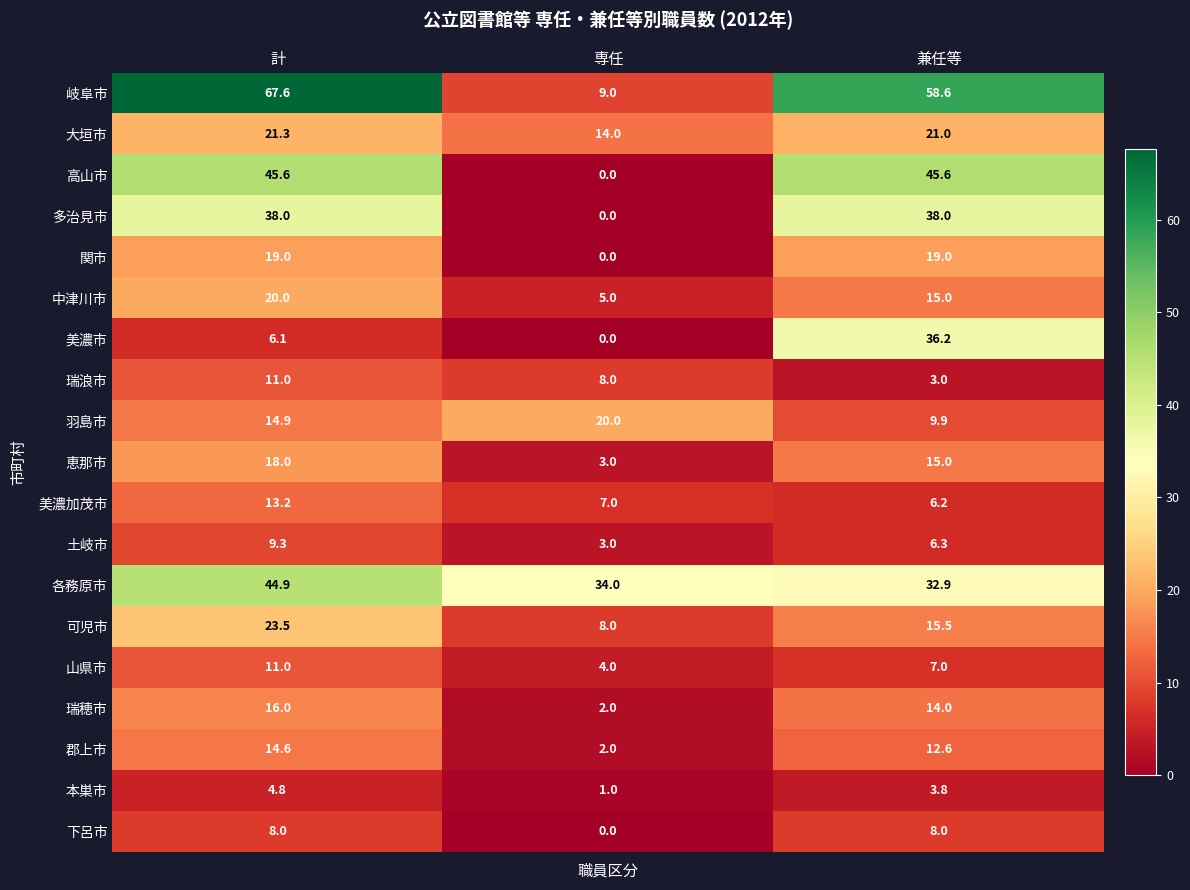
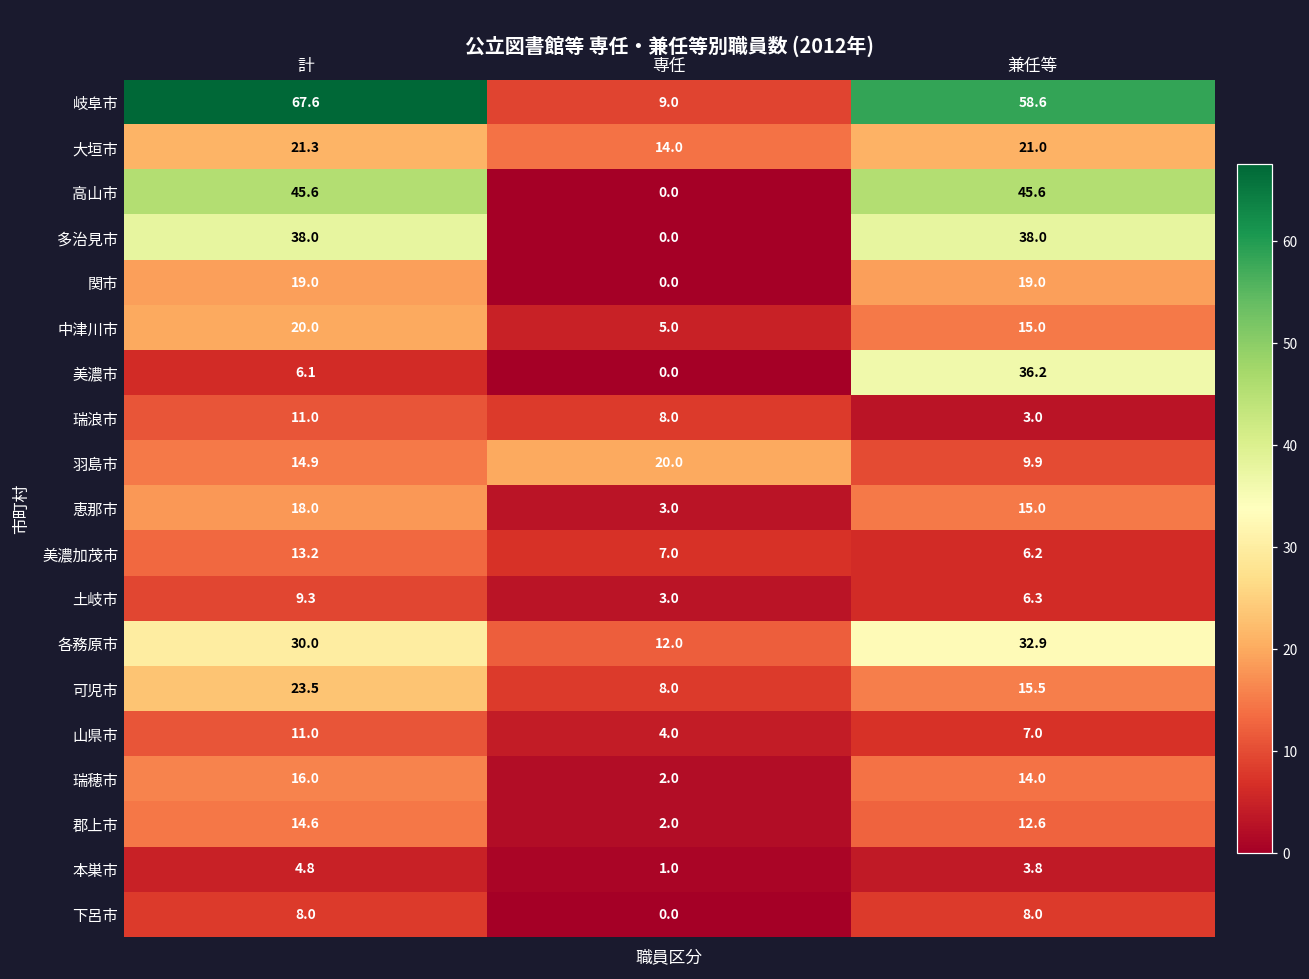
  {
    "岐阜市": {
      "計": 67.6,
      "専任": 9.0,
      "兼任等": 58.6
    },
    "大垣市": {
      "計": 21.3,
      "専任": 14.0,
      "兼任等": 21.0
    },
    "高山市": {
      "計": 45.6,
      "専任": 0.0,
      "兼任等": 45.6
    },
    "多治見市": {
      "計": 38.0,
      "専任": 0.0,
      "兼任等": 38.0
    },
    "関市": {
      "計": 19.0,
      "専任": 0.0,
      "兼任等": 19.0
    },
    "中津川市": {
      "計": 20.0,
      "専任": 5.0,
      "兼任等": 15.0
    },
    "美濃市": {
      "計": 6.1,
      "専任": 0.0,
      "兼任等": 36.2
    },
    "瑞浪市": {
      "計": 11.0,
      "専任": 8.0,
      "兼任等": 3.0
    },
    "羽島市": {
      "計": 14.9,
      "専任": 20.0,
      "兼任等": 9.9
    },
    "恵那市": {
      "計": 18.0,
      "専任": 3.0,
      "兼任等": 15.0
    },
    "美濃加茂市": {
      "計": 13.2,
      "専任": 7.0,
      "兼任等": 6.2
    },
    "土岐市": {
      "計": 9.3,
      "専任": 3.0,
      "兼任等": 6.3
    },
    "各務原市": {
-     "計": 44.9,
-     "専任": 34.0,
+     "計": 30.0,
+     "専任": 12.0,
      "兼任等": 32.9
    },
    "可児市": {
      "計": 23.5,
      "専任": 8.0,
      "兼任等": 15.5
    },
    "山県市": {
      "計": 11.0,
      "専任": 4.0,
      "兼任等": 7.0
    },
    "瑞穂市": {
      "計": 16.0,
      "専任": 2.0,
      "兼任等": 14.0
    },
    "郡上市": {
      "計": 14.6,
      "専任": 2.0,
      "兼任等": 12.6
    },
    "本巣市": {
      "計": 4.8,
      "専任": 1.0,
      "兼任等": 3.8
    },
    "下呂市": {
      "計": 8.0,
      "専任": 0.0,
      "兼任等": 8.0
    }
  }
